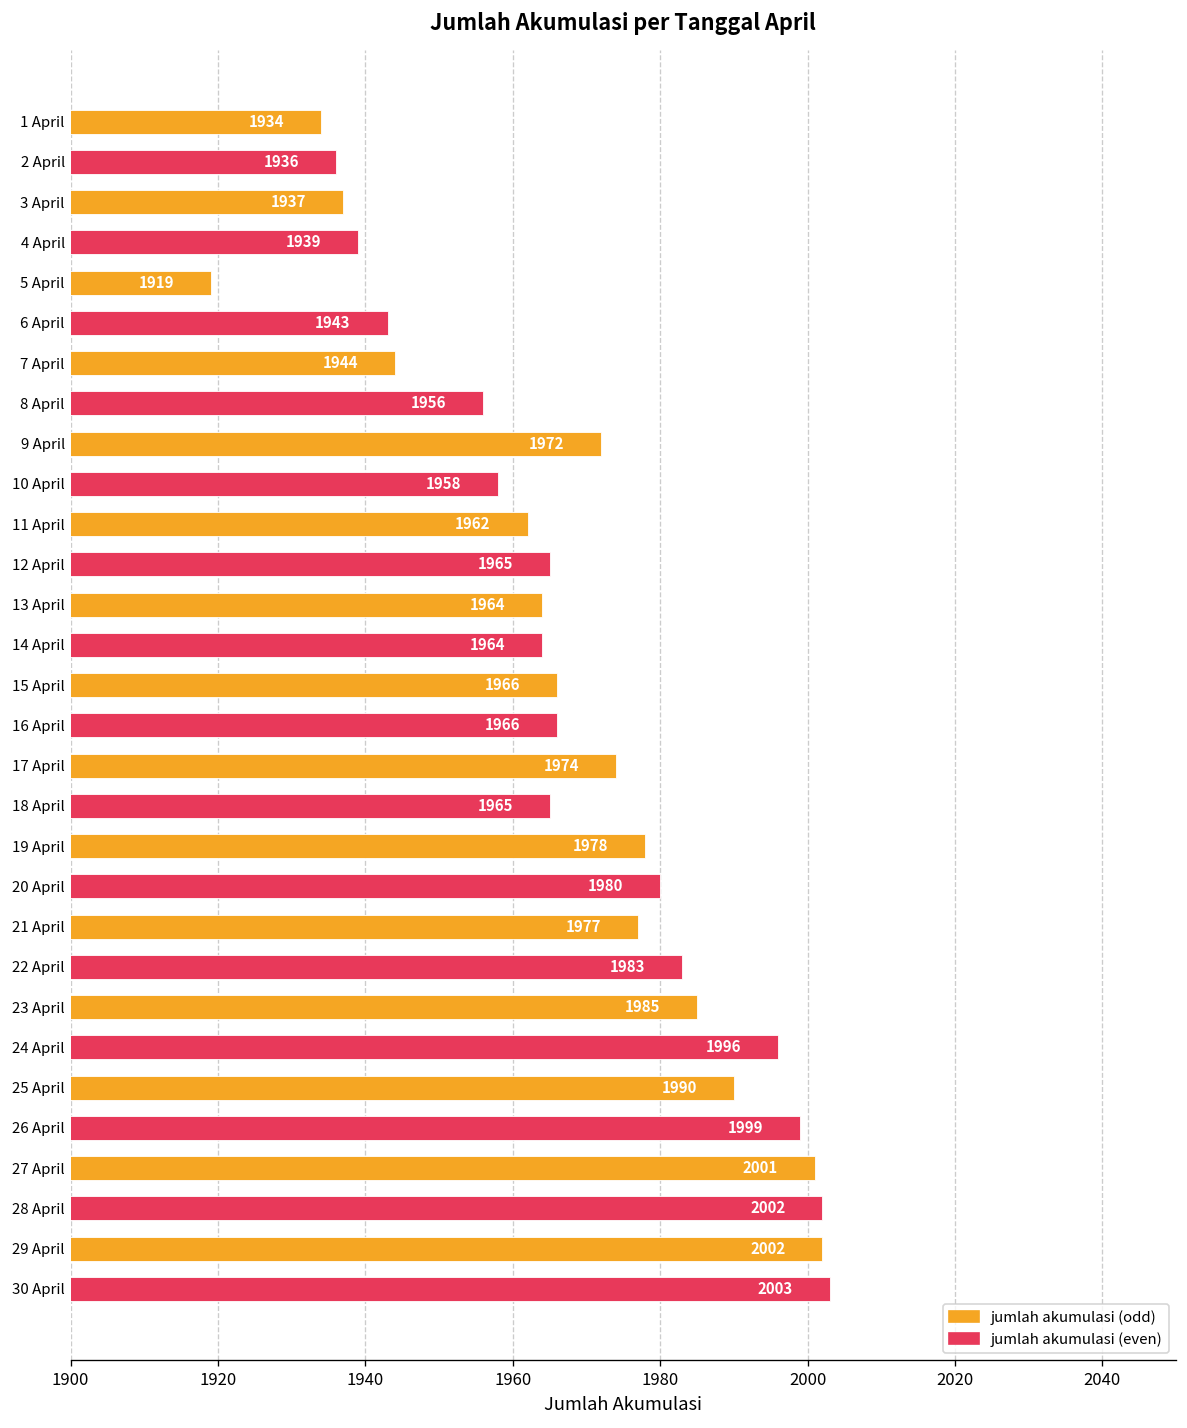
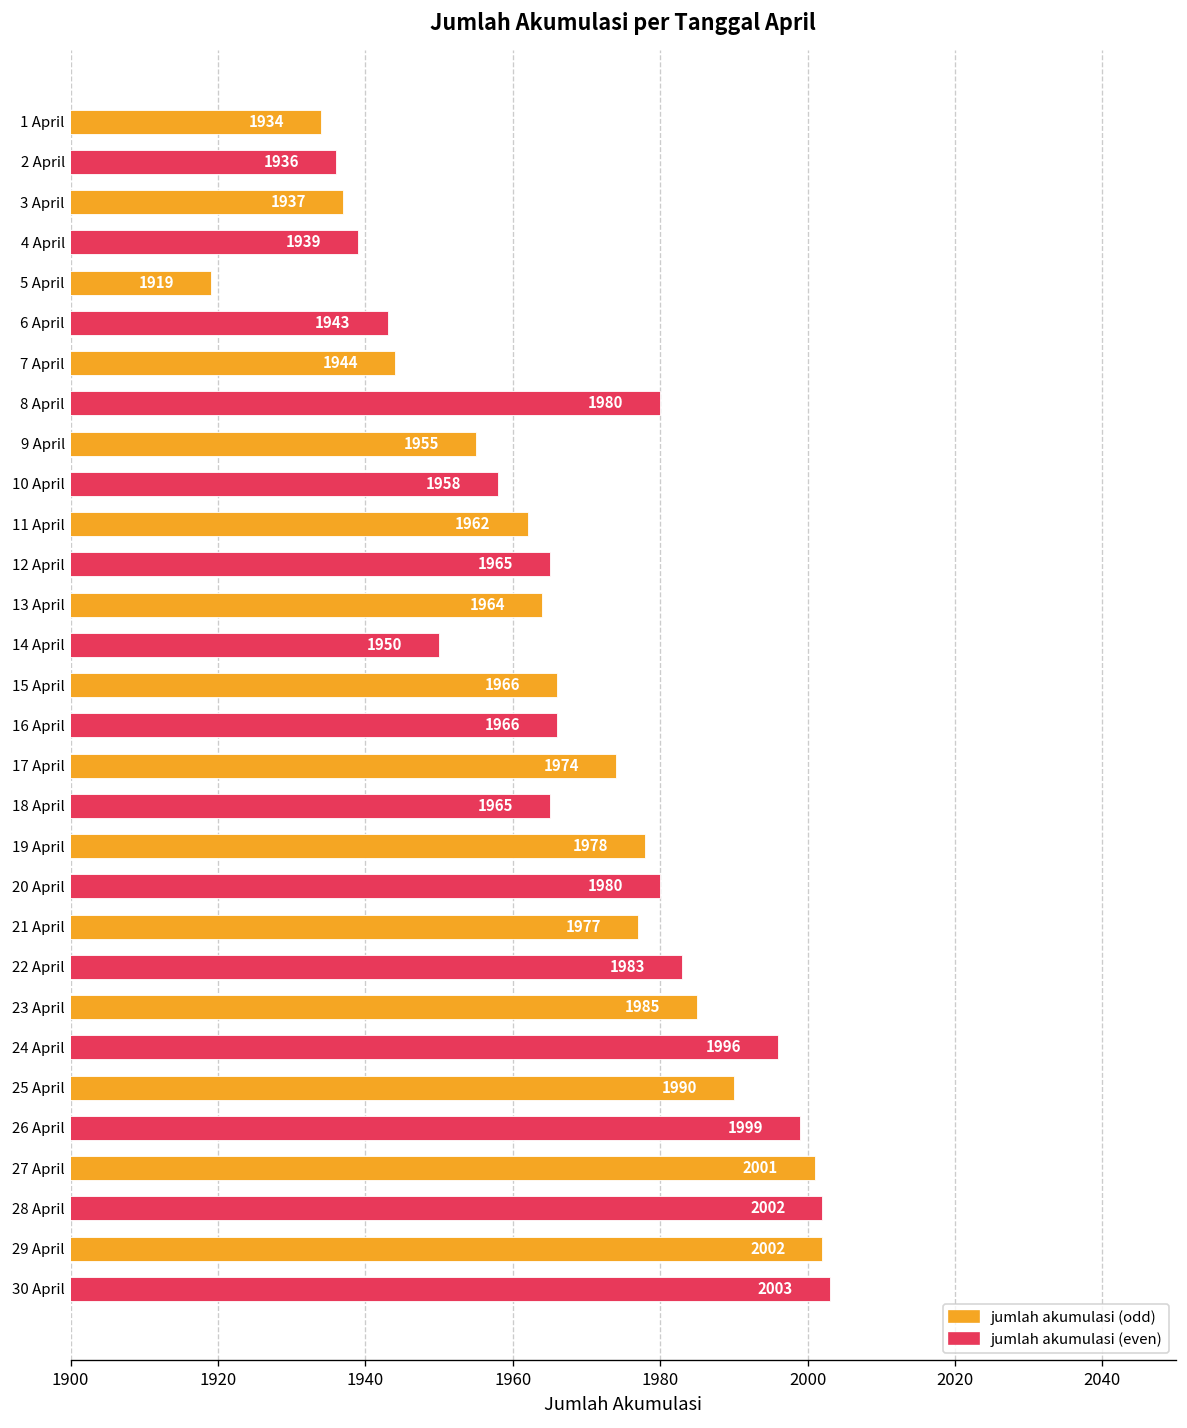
  {
    "1 April": 1934,
    "2 April": 1936,
    "3 April": 1937,
    "4 April": 1939,
    "5 April": 1919,
    "6 April": 1943,
    "7 April": 1944,
-   "8 April": 1956,
-   "9 April": 1972,
+   "8 April": 1980,
+   "9 April": 1955,
    "10 April": 1958,
    "11 April": 1962,
    "12 April": 1965,
    "13 April": 1964,
-   "14 April": 1964,
+   "14 April": 1950,
    "15 April": 1966,
    "16 April": 1966,
    "17 April": 1974,
    "18 April": 1965,
    "19 April": 1978,
    "20 April": 1980,
    "21 April": 1977,
    "22 April": 1983,
    "23 April": 1985,
    "24 April": 1996,
    "25 April": 1990,
    "26 April": 1999,
    "27 April": 2001,
    "28 April": 2002,
    "29 April": 2002,
    "30 April": 2003
  }
